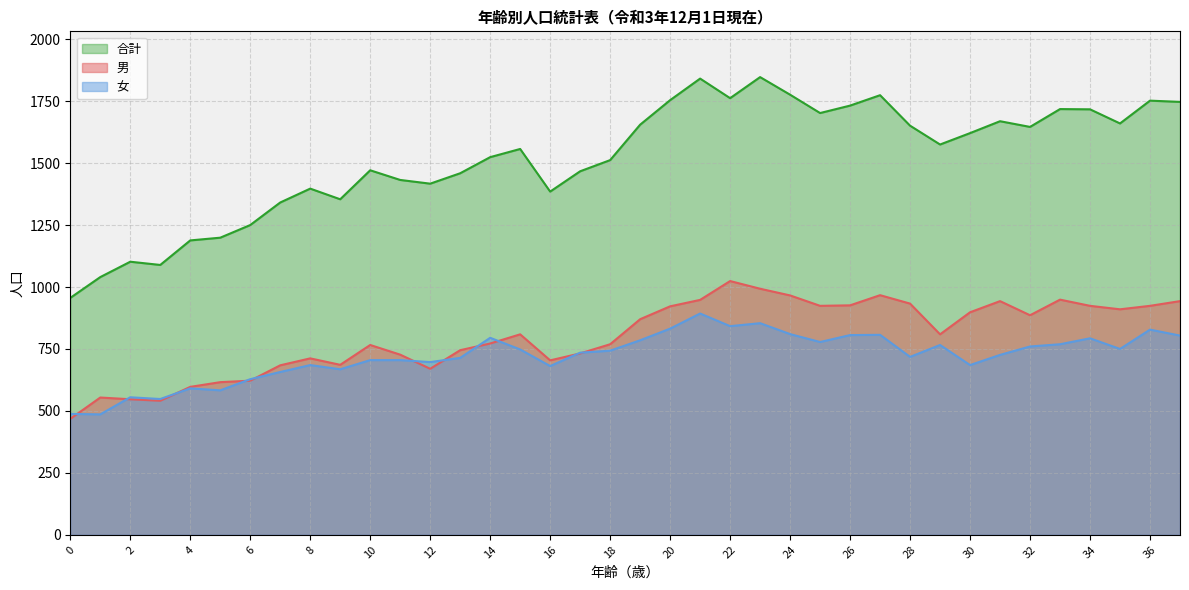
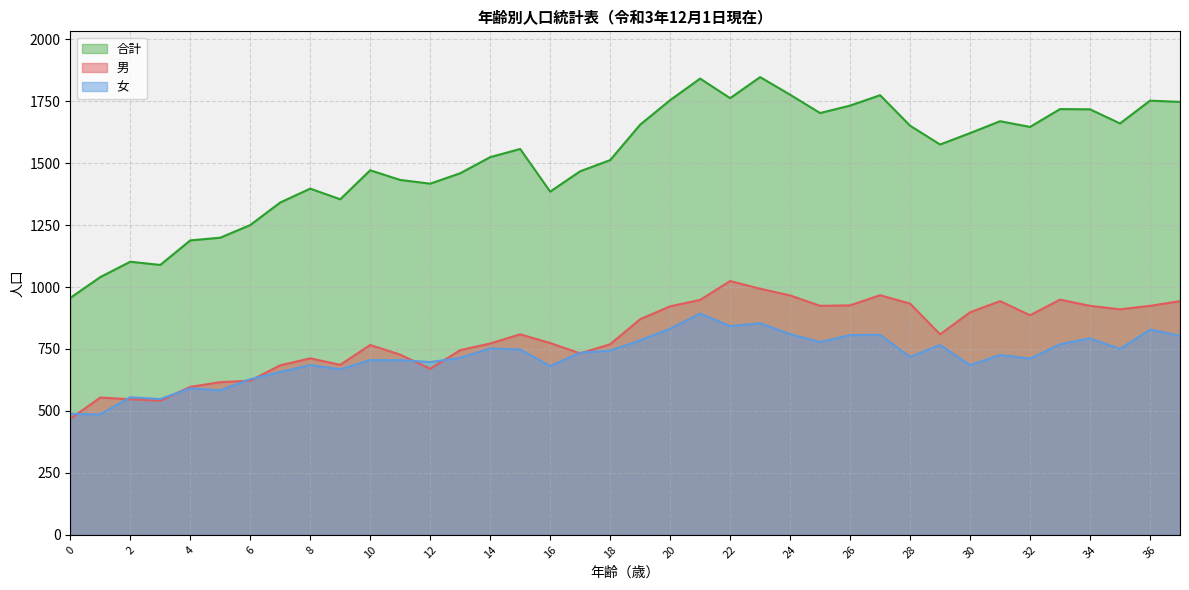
  {
    "合計": {
      "0": 960,
      "2": 1100,
      "4": 1190,
      "6": 1250,
      "8": 1400,
      "10": 1470,
      "12": 1420,
      "14": 1520,
      "16": 1390,
      "18": 1510,
      "20": 1750,
      "22": 1760,
      "24": 1780,
      "26": 1730,
      "28": 1650,
      "30": 1620,
      "32": 1650,
      "34": 1720,
      "36": 1750
    },
    "男": {
      "0": 470,
      "8": 710,
      "10": 770,
      "12": 670,
      "14": 770,
-     "16": 700,
+     "16": 770,
      "18": 770,
      "20": 920,
      "22": 1020,
      "24": 970,
      "26": 930,
      "28": 930,
      "30": 900,
      "32": 890,
      "34": 920,
      "36": 920
    },
    "女": {
      "0": 490,
      "8": 690,
      "10": 710,
      "12": 700,
-     "14": 800,
+     "14": 750,
      "16": 680,
      "18": 740,
      "20": 830,
      "22": 840,
      "24": 810,
      "26": 810,
      "28": 720,
      "30": 690,
-     "32": 760,
+     "32": 710,
      "34": 790,
      "36": 830
    }
  }
